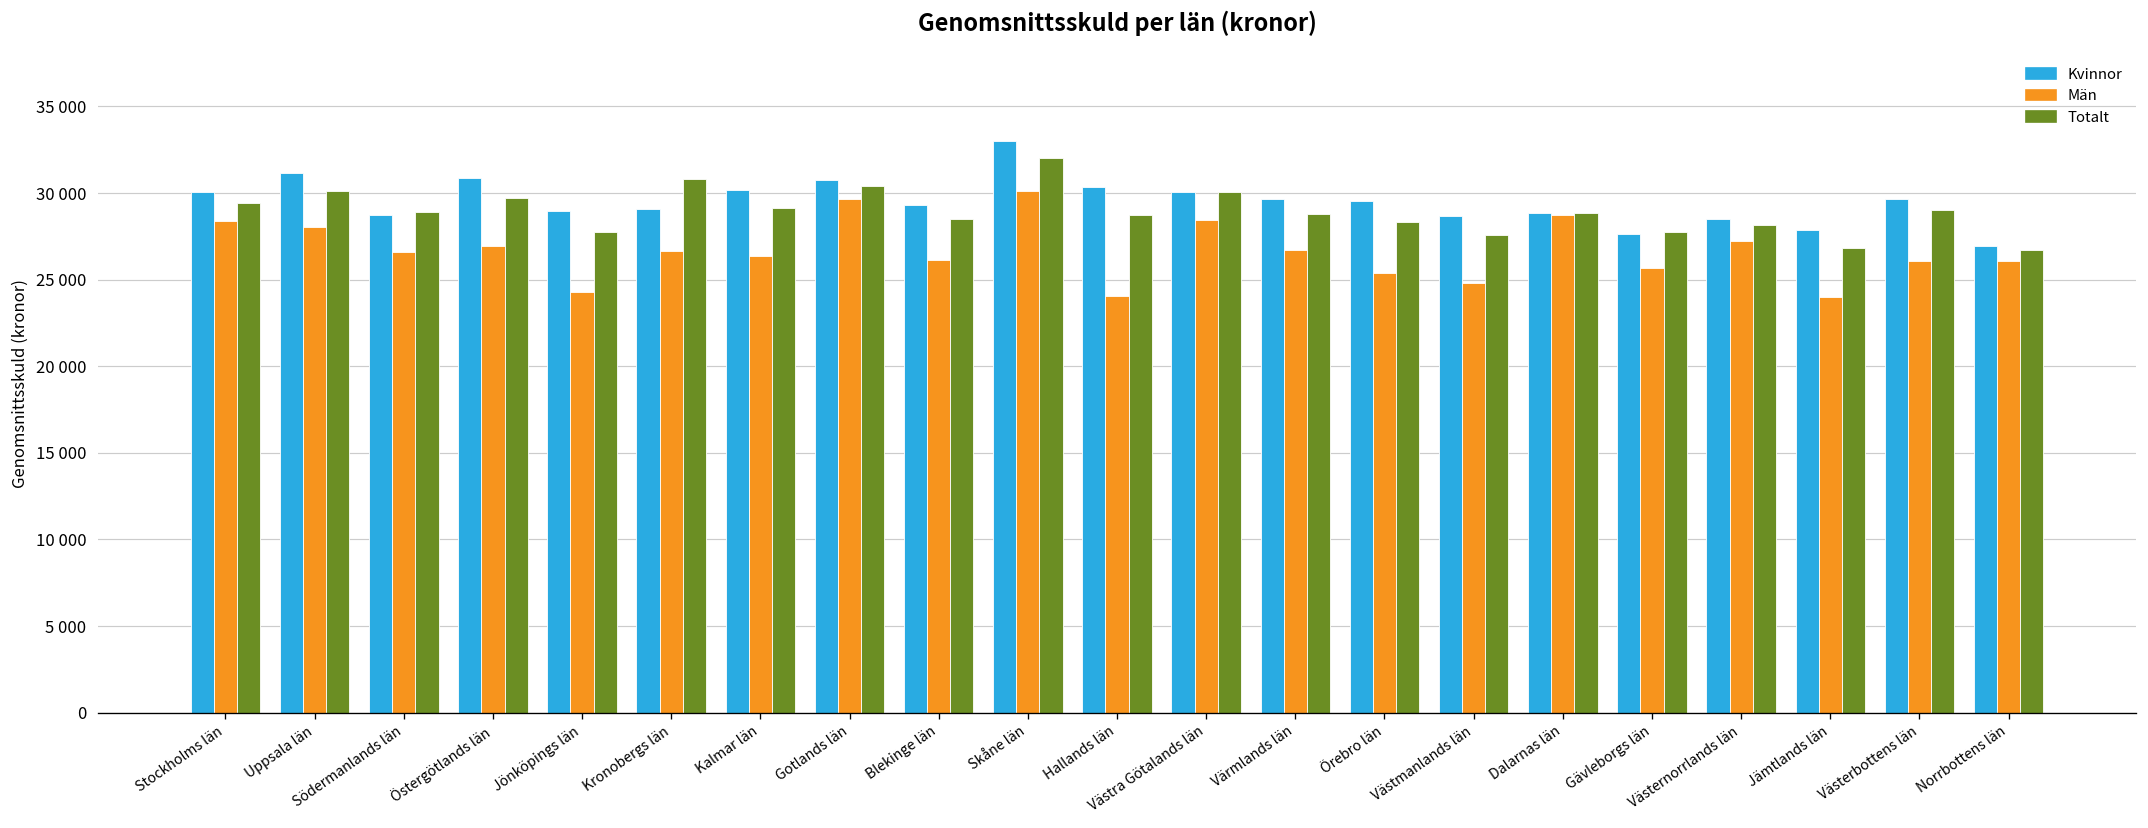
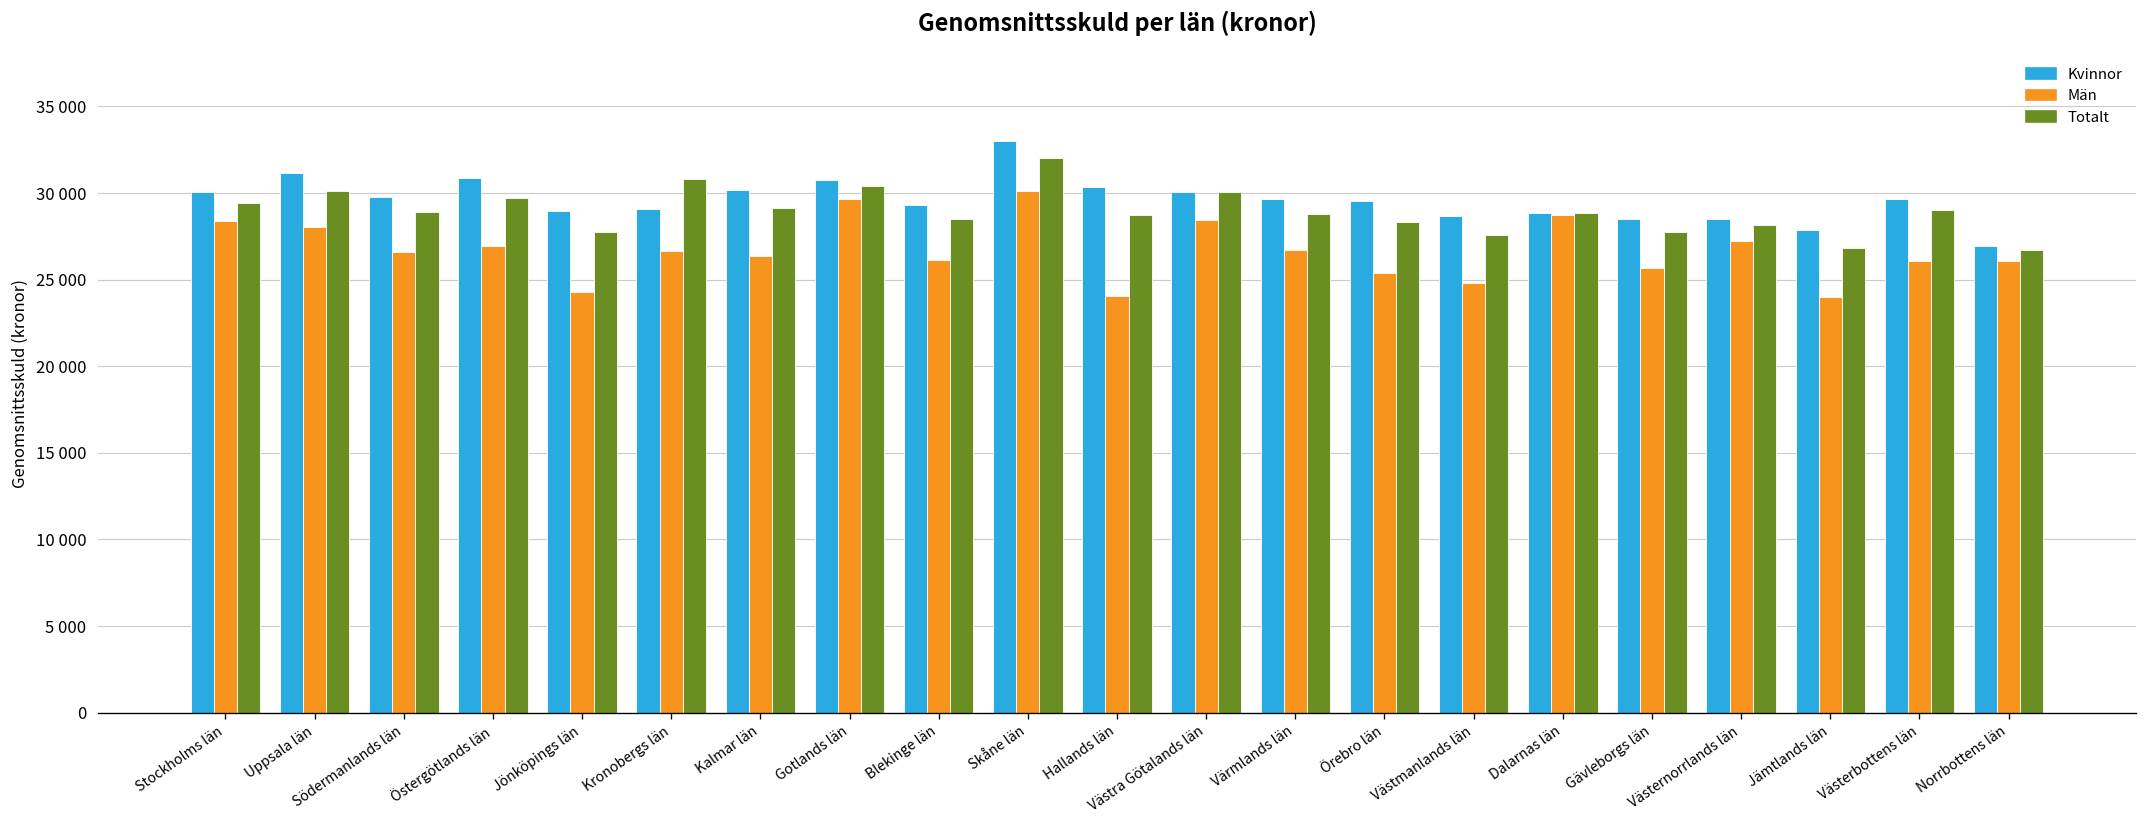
  {
    "Kvinnor": {
      "Stockholms län": 30000,
      "Uppsala län": 31200,
-     "Södermanlands län": 28800,
+     "Södermanlands län": 29800,
      "Östergötlands län": 30900,
      "Jönköpings län": 29000,
      "Kronobergs län": 29100,
      "Kalmar län": 30200,
      "Gotlands län": 30800,
      "Blekinge län": 29300,
      "Skåne län": 33000,
      "Hallands län": 30400,
      "Västra Götalands län": 30100,
      "Värmlands län": 29700,
      "Örebro län": 29500,
      "Västmanlands län": 28700,
      "Dalarnas län": 28900,
-     "Gävleborgs län": 27700,
+     "Gävleborgs län": 28500,
      "Västernorrlands län": 28500,
      "Jämtlands län": 27800,
      "Västerbottens län": 29700,
      "Norrbottens län": 27000
    },
    "Män": {
      "Stockholms län": 28400,
      "Uppsala län": 28000,
      "Södermanlands län": 26600,
      "Östergötlands län": 26900,
      "Jönköpings län": 24300,
      "Kronobergs län": 26700,
      "Kalmar län": 26400,
      "Gotlands län": 29700,
      "Blekinge län": 26200,
      "Skåne län": 30100,
      "Hallands län": 24000,
      "Västra Götalands län": 28500,
      "Värmlands län": 26700,
      "Örebro län": 25400,
      "Västmanlands län": 24800,
      "Dalarnas län": 28700,
      "Gävleborgs län": 25600,
      "Västernorrlands län": 27300,
      "Jämtlands län": 24000,
      "Västerbottens län": 26100,
      "Norrbottens län": 26100
    },
    "Totalt": {
      "Stockholms län": 29400,
      "Uppsala län": 30100,
      "Södermanlands län": 28900,
      "Östergötlands län": 29700,
      "Jönköpings län": 27800,
      "Kronobergs län": 30800,
      "Kalmar län": 29100,
      "Gotlands län": 30400,
      "Blekinge län": 28500,
      "Skåne län": 32000,
      "Hallands län": 28700,
      "Västra Götalands län": 30100,
      "Värmlands län": 28800,
      "Örebro län": 28300,
      "Västmanlands län": 27600,
      "Dalarnas län": 28800,
      "Gävleborgs län": 27800,
      "Västernorrlands län": 28200,
      "Jämtlands län": 26800,
      "Västerbottens län": 29000,
      "Norrbottens län": 26700
    }
  }
